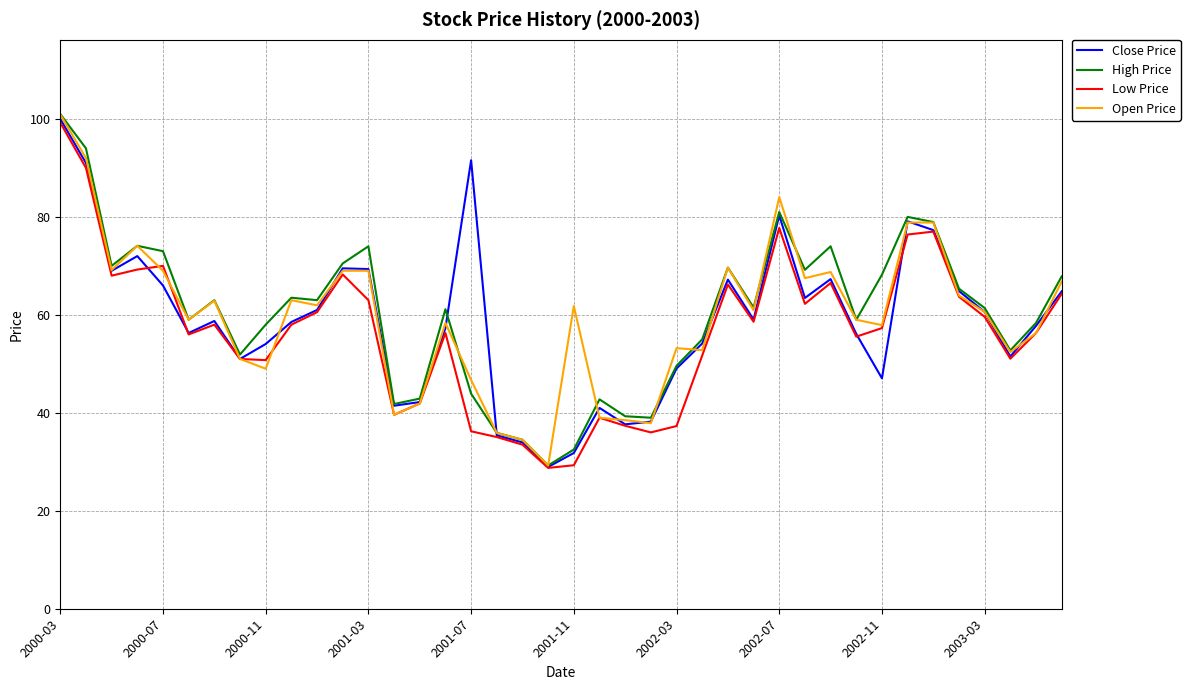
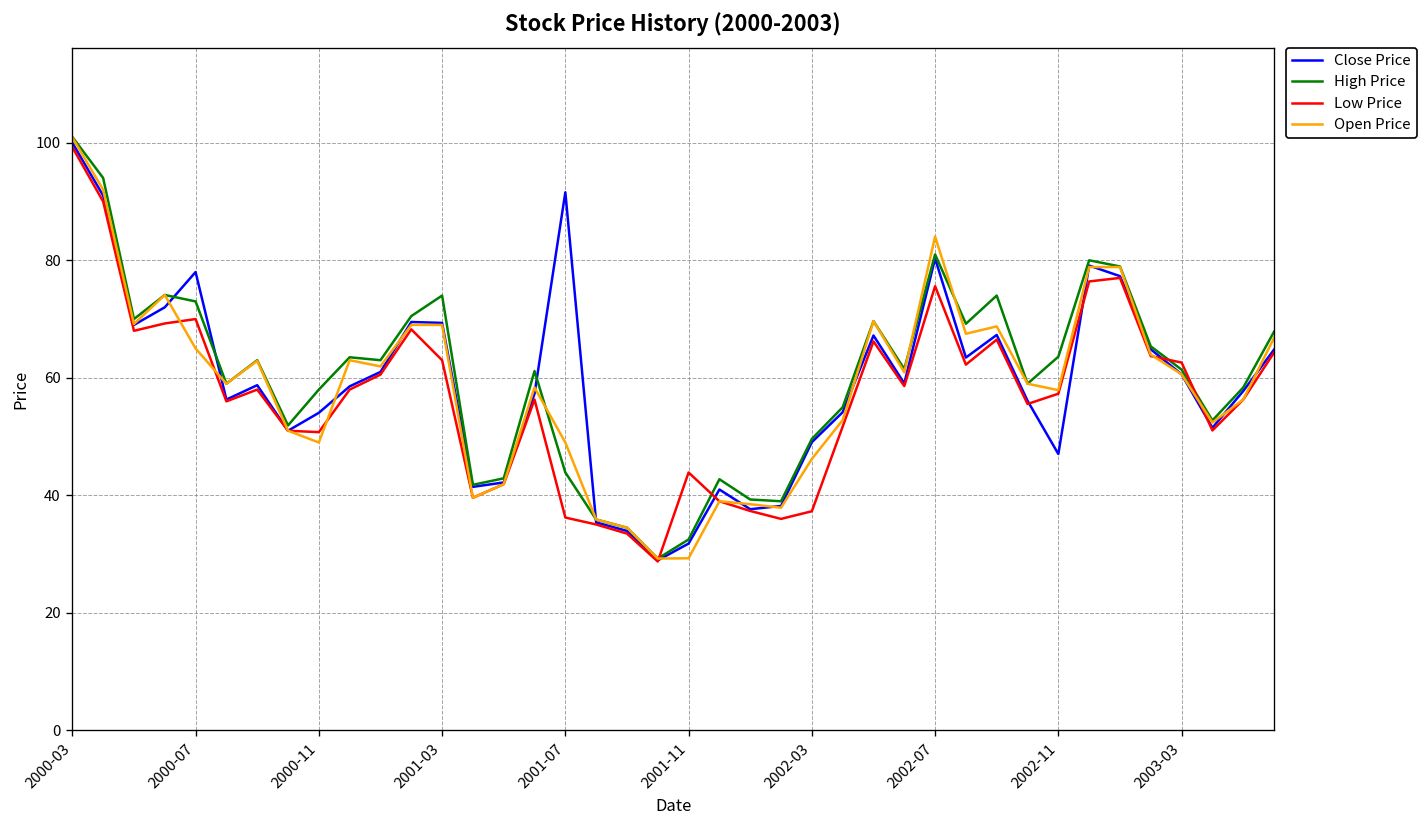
  {
    "Close Price": {
      "2000-03": 100,
-     "2000-07": 66,
+     "2000-07": 78,
      "2000-11": 54,
      "2001-07": 92,
      "2001-11": 32,
      "2002-03": 49,
      "2002-07": 80,
      "2002-11": 47
    },
    "High Price": {
      "2000-07": 73,
      "2000-11": 58,
      "2001-03": 74,
      "2001-07": 44,
      "2001-11": 33,
      "2002-03": 50,
      "2002-07": 81,
-     "2002-11": 68,
+     "2002-11": 64,
      "2003-03": 61
    },
    "Low Price": {
      "2000-03": 99,
      "2000-07": 70,
      "2000-11": 51,
      "2001-03": 63,
      "2001-07": 36,
-     "2001-11": 29,
+     "2001-11": 44,
      "2002-03": 37,
-     "2002-07": 78,
+     "2002-07": 76,
      "2002-11": 57,
-     "2003-03": 60
+     "2003-03": 63
    },
    "Open Price": {
-     "2000-07": 69,
+     "2000-07": 65,
      "2000-11": 49,
-     "2001-07": 47,
-     "2001-11": 62,
-     "2002-03": 53,
+     "2001-07": 49,
+     "2001-11": 29,
+     "2002-03": 46,
      "2002-07": 84,
      "2002-11": 58
    }
  }
